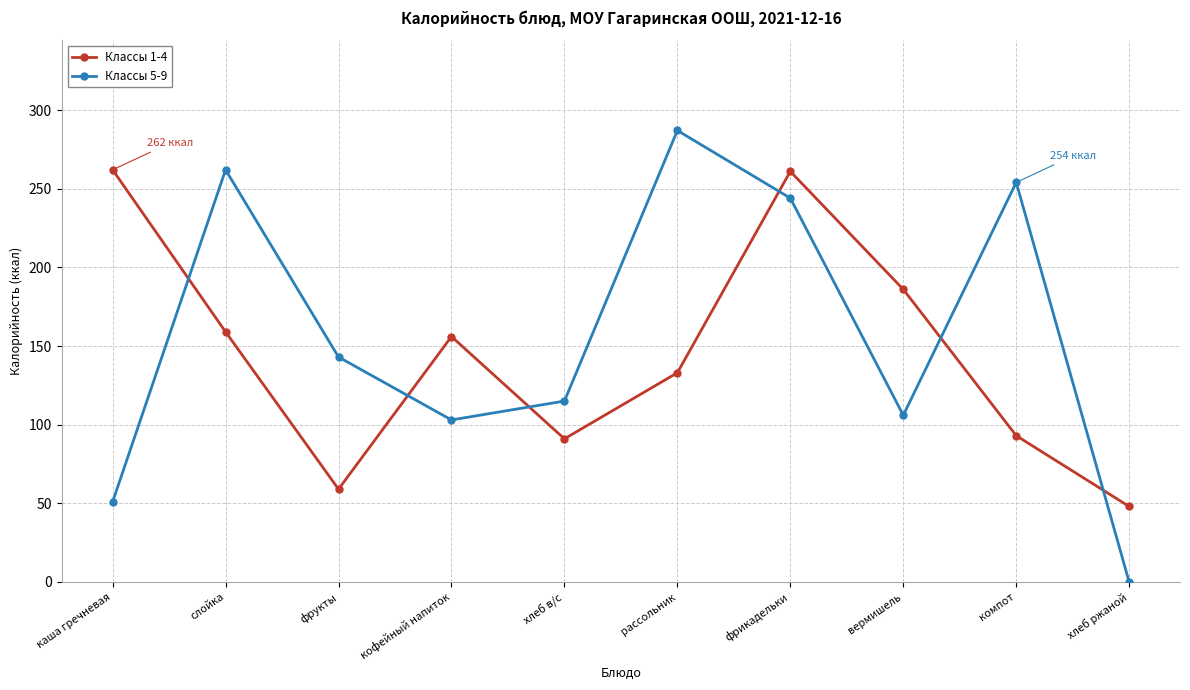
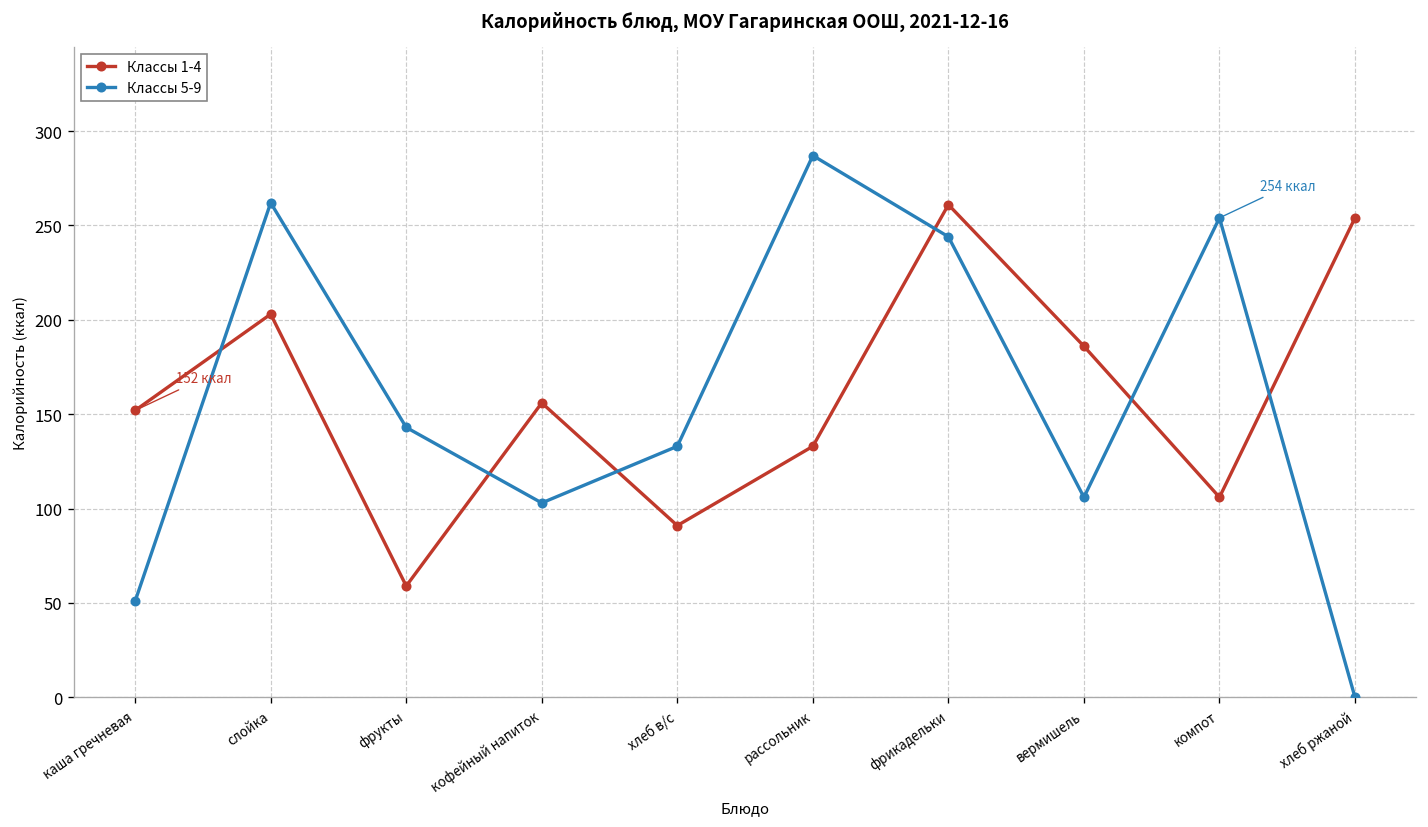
  {
    "Классы 1-4": {
-     "каша гречневая": 262,
-     "слойка": 159,
-     "компот": 93,
-     "хлеб ржаной": 48
+     "каша гречневая": 152,
+     "слойка": 203,
+     "компот": 106,
+     "хлеб ржаной": 254
    },
    "Классы 5-9": {
      "каша гречневая": 51,
      "слойка": 262,
      "фрукты": 143,
      "кофейный напиток": 103,
-     "хлеб в/с": 115,
+     "хлеб в/с": 133,
      "рассольник": 287,
      "фрикадельки": 244,
      "вермишель": 106,
      "хлеб ржаной": 0
    }
  }
